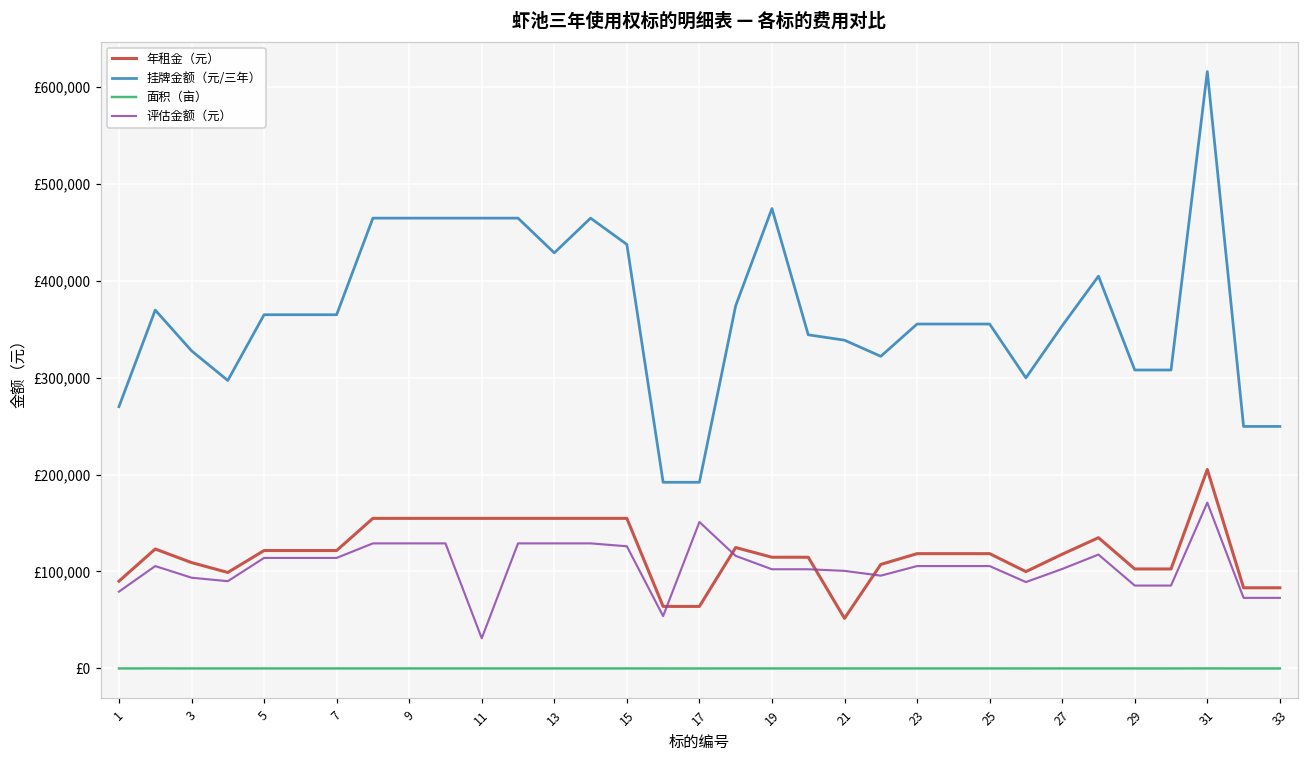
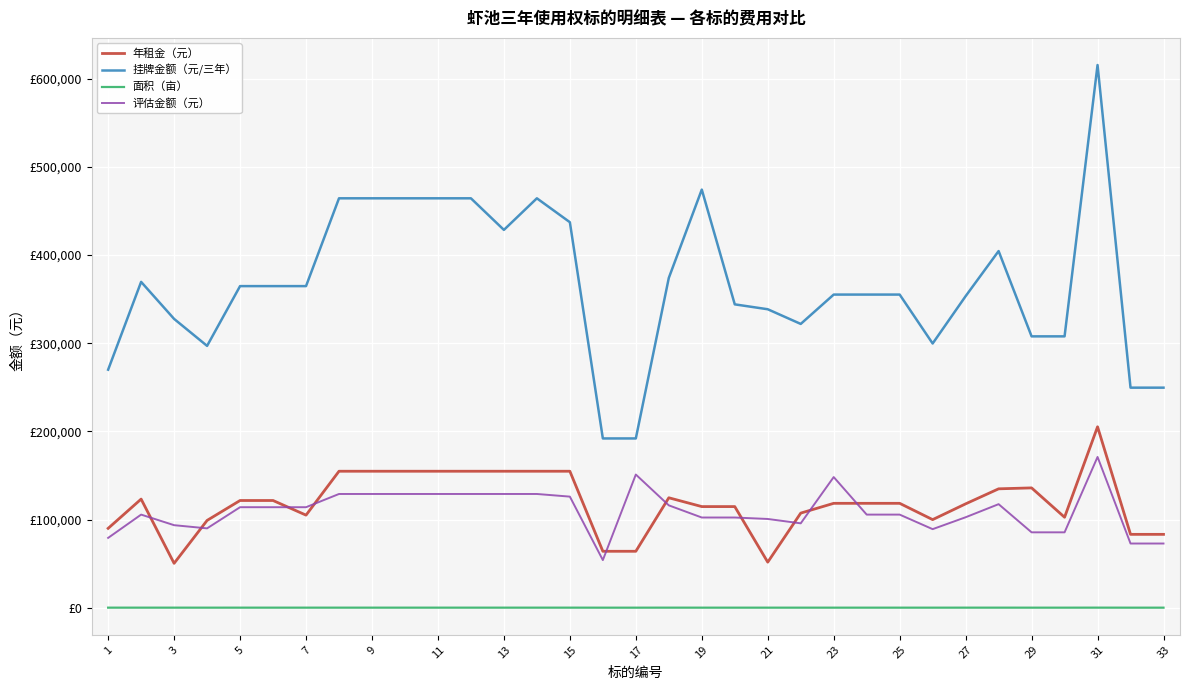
  {
    "年租金（元）": {
      "1": "£90,000",
-     "3": "£110,000",
+     "3": "£50,000",
      "5": "£120,000",
-     "7": "£120,000",
+     "7": "£110,000",
      "9": "£150,000",
      "11": "£150,000",
      "13": "£150,000",
      "15": "£150,000",
      "17": "£60,000",
      "19": "£110,000",
      "21": "£50,000",
      "23": "£120,000",
      "25": "£120,000",
      "27": "£120,000",
-     "29": "£100,000",
+     "29": "£140,000",
      "31": "£210,000",
      "33": "£80,000"
    },
    "挂牌金额（元/三年）": {
      "1": "£270,000",
      "3": "£330,000",
      "5": "£360,000",
      "7": "£360,000",
      "9": "£460,000",
      "11": "£460,000",
      "13": "£430,000",
      "15": "£440,000",
      "17": "£190,000",
      "19": "£470,000",
      "21": "£340,000",
      "23": "£360,000",
      "25": "£360,000",
      "27": "£350,000",
      "29": "£310,000",
      "31": "£620,000",
      "33": "£250,000"
    },
    "面积（亩）": {
      "1": "£0",
      "3": "£0",
      "5": "£0",
      "7": "£0",
      "9": "£0",
      "11": "£0",
      "13": "£0",
      "15": "£0",
      "17": "£0",
      "19": "£0",
      "21": "£0",
      "23": "£0",
      "25": "£0",
      "27": "£0",
      "29": "£0",
      "31": "£0",
      "33": "£0"
    },
    "评估金额（元）": {
      "1": "£80,000",
      "3": "£90,000",
      "5": "£110,000",
      "7": "£110,000",
      "9": "£130,000",
-     "11": "£30,000",
+     "11": "£130,000",
      "13": "£130,000",
      "15": "£130,000",
      "17": "£150,000",
      "19": "£100,000",
      "21": "£100,000",
-     "23": "£110,000",
+     "23": "£150,000",
      "25": "£110,000",
      "27": "£100,000",
      "29": "£90,000",
      "31": "£170,000",
      "33": "£70,000"
    }
  }
